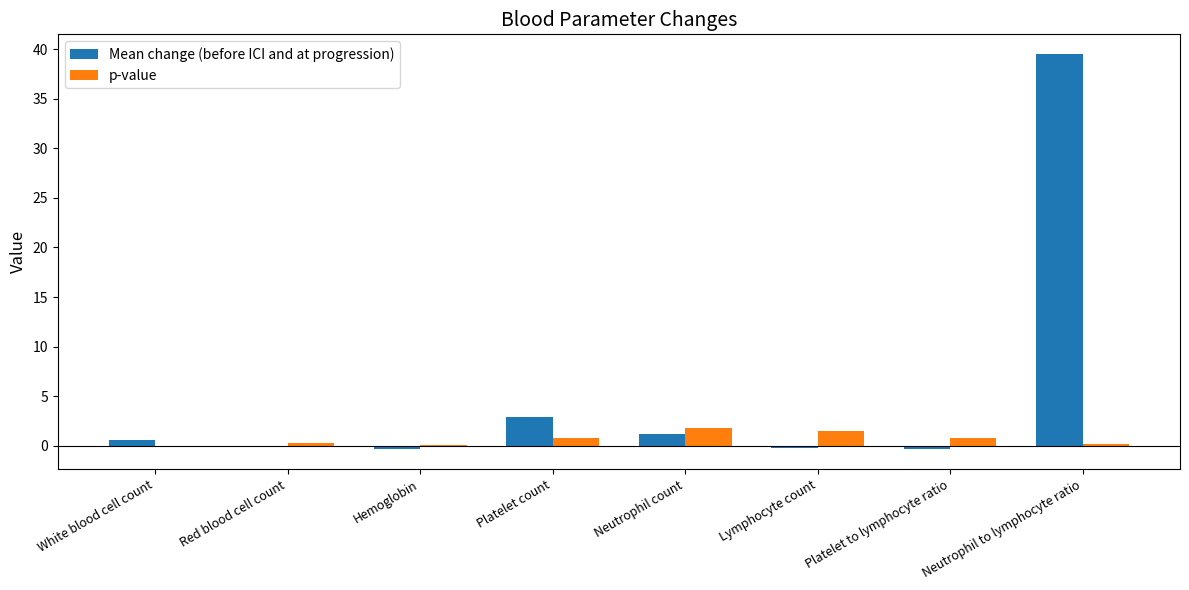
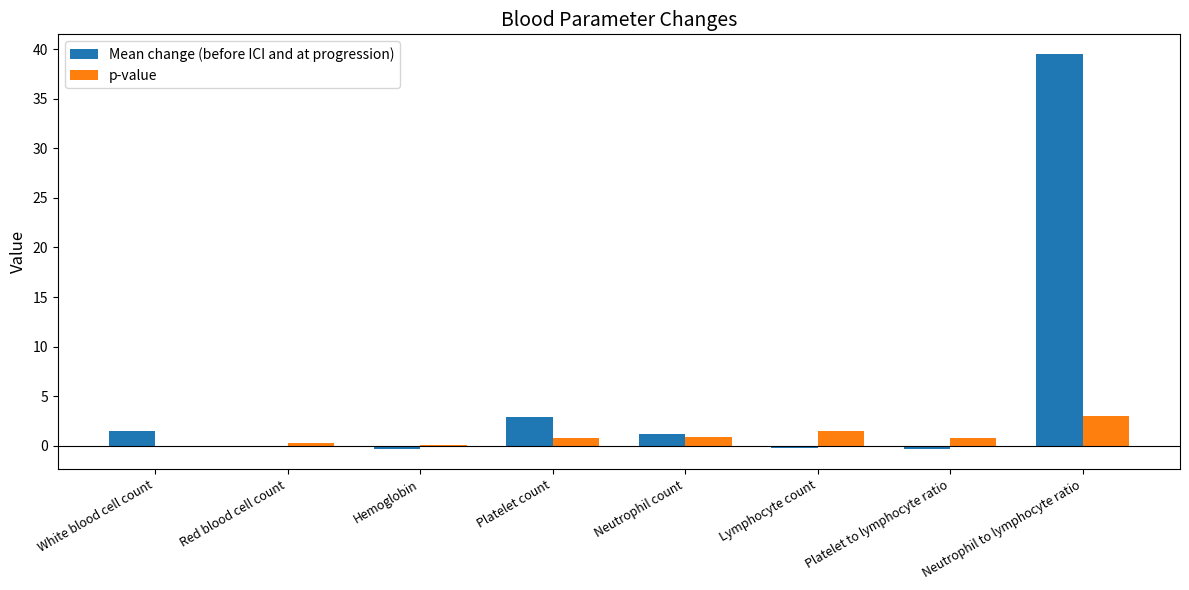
  {
    "Mean change (before ICI and at progression)": {
-     "White blood cell count": 1,
+     "White blood cell count": 2,
      "Hemoglobin": 0,
      "Platelet count": 3,
      "Neutrophil count": 1,
      "Platelet to lymphocyte ratio": 0,
      "Neutrophil to lymphocyte ratio": 39
    },
    "p-value": {
      "Red blood cell count": 0,
      "Platelet count": 1,
-     "Neutrophil count": 2,
+     "Neutrophil count": 1,
      "Lymphocyte count": 1,
      "Platelet to lymphocyte ratio": 1,
-     "Neutrophil to lymphocyte ratio": 0
+     "Neutrophil to lymphocyte ratio": 3
    }
  }
